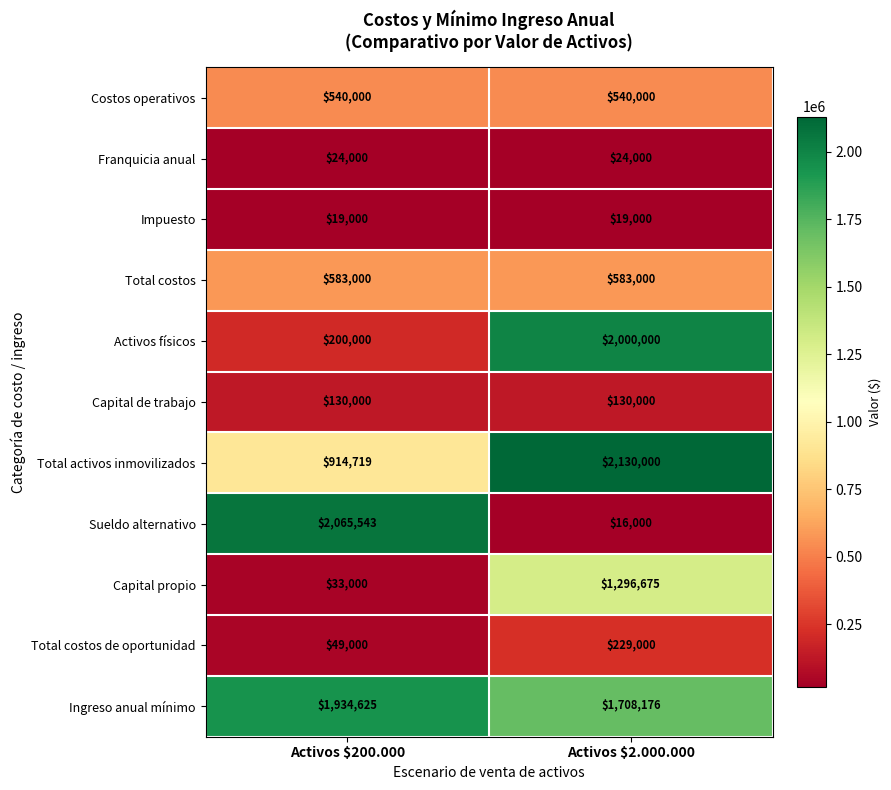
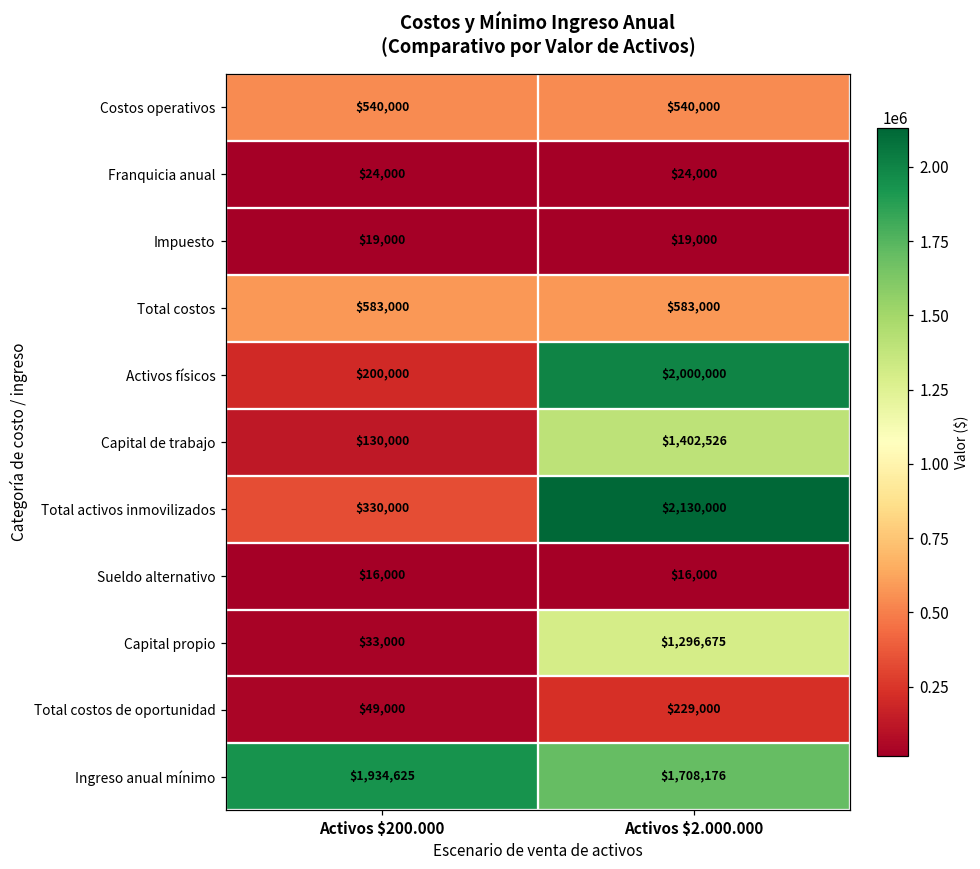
  {
    "Costos operativos": {
      "Activos $200.000": "$540,000",
      "Activos $2.000.000": "$540,000"
    },
    "Franquicia anual": {
      "Activos $200.000": "$24,000",
      "Activos $2.000.000": "$24,000"
    },
    "Impuesto": {
      "Activos $200.000": "$19,000",
      "Activos $2.000.000": "$19,000"
    },
    "Total costos": {
      "Activos $200.000": "$583,000",
      "Activos $2.000.000": "$583,000"
    },
    "Activos físicos": {
      "Activos $200.000": "$200,000",
      "Activos $2.000.000": "$2,000,000"
    },
    "Capital de trabajo": {
      "Activos $200.000": "$130,000",
-     "Activos $2.000.000": "$130,000"
+     "Activos $2.000.000": "$1,402,526"
    },
    "Total activos inmovilizados": {
-     "Activos $200.000": "$914,719",
+     "Activos $200.000": "$330,000",
      "Activos $2.000.000": "$2,130,000"
    },
    "Sueldo alternativo": {
-     "Activos $200.000": "$2,065,543",
+     "Activos $200.000": "$16,000",
      "Activos $2.000.000": "$16,000"
    },
    "Capital propio": {
      "Activos $200.000": "$33,000",
      "Activos $2.000.000": "$1,296,675"
    },
    "Total costos de oportunidad": {
      "Activos $200.000": "$49,000",
      "Activos $2.000.000": "$229,000"
    },
    "Ingreso anual mínimo": {
      "Activos $200.000": "$1,934,625",
      "Activos $2.000.000": "$1,708,176"
    }
  }
